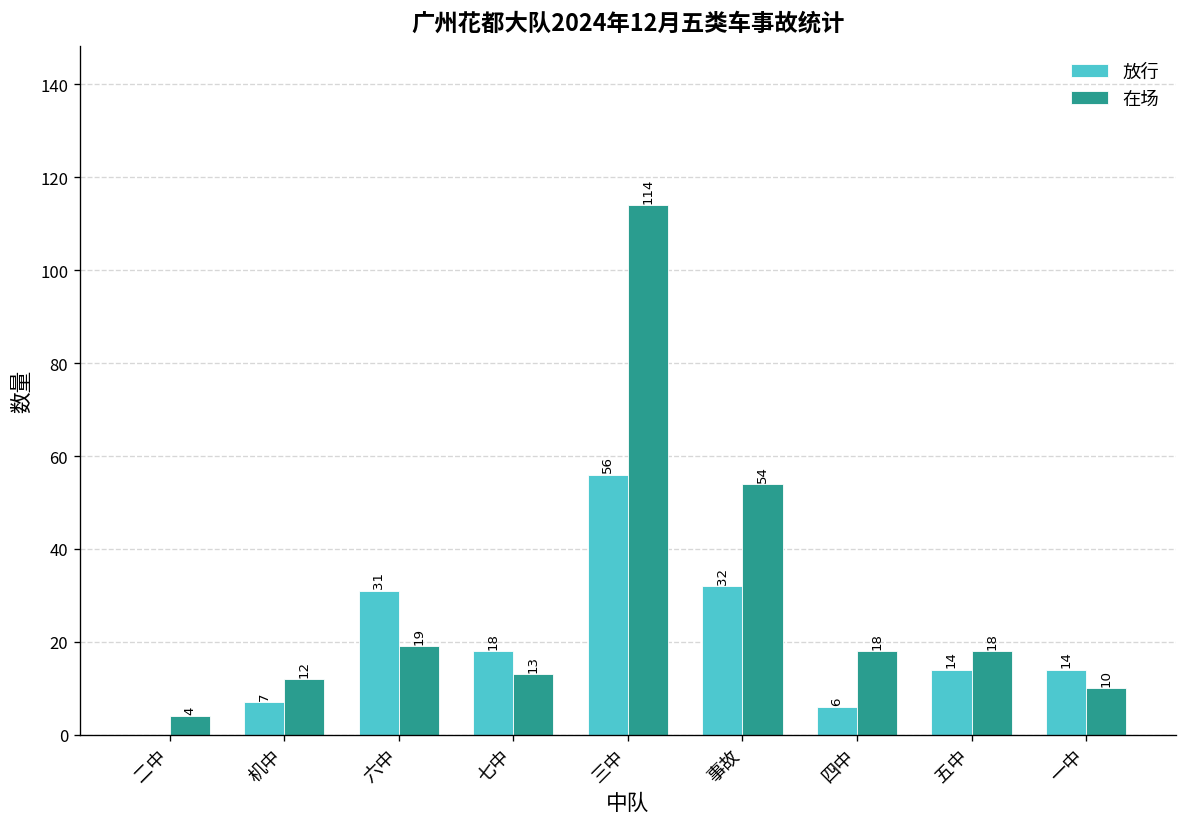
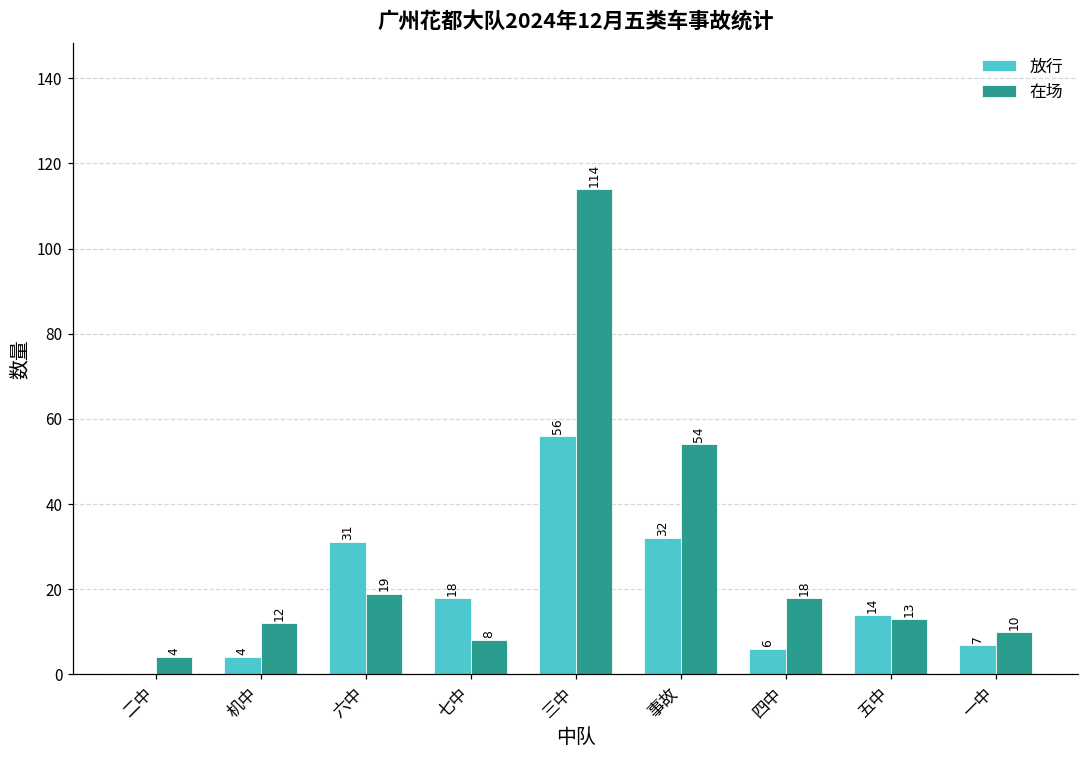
  {
    "放行": {
-     "机中": 7,
+     "机中": 4,
      "六中": 31,
      "七中": 18,
      "三中": 56,
      "事故": 32,
      "四中": 6,
      "五中": 14,
-     "一中": 14
+     "一中": 7
    },
    "在场": {
      "二中": 4,
      "机中": 12,
      "六中": 19,
-     "七中": 13,
+     "七中": 8,
      "三中": 114,
      "事故": 54,
      "四中": 18,
-     "五中": 18,
+     "五中": 13,
      "一中": 10
    }
  }
